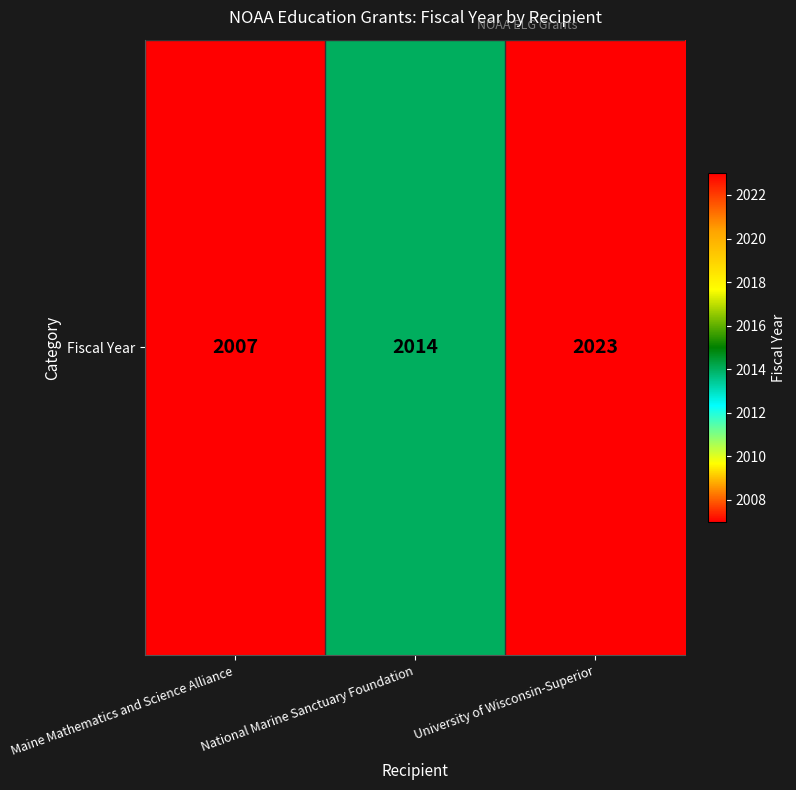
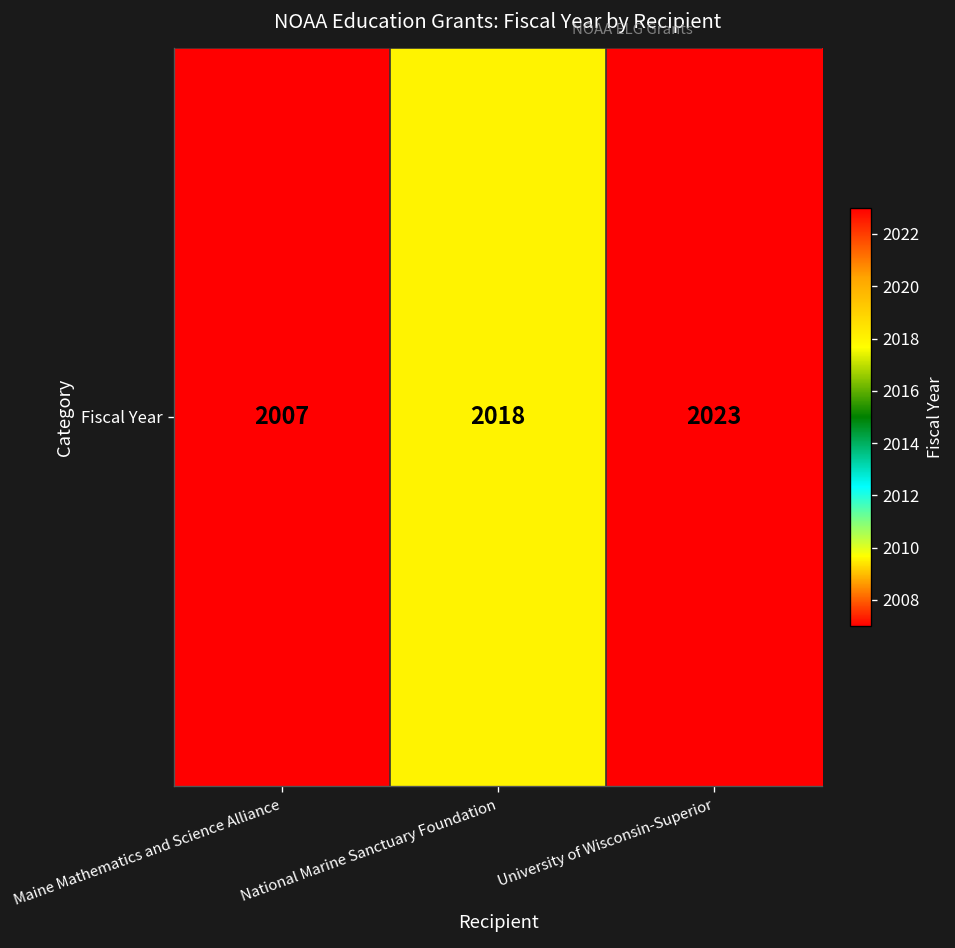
  {
    "Fiscal Year": {
      "Maine Mathematics and Science Alliance": 2007,
-     "National Marine Sanctuary Foundation": 2014,
+     "National Marine Sanctuary Foundation": 2018,
      "University of Wisconsin-Superior": 2023
    }
  }
